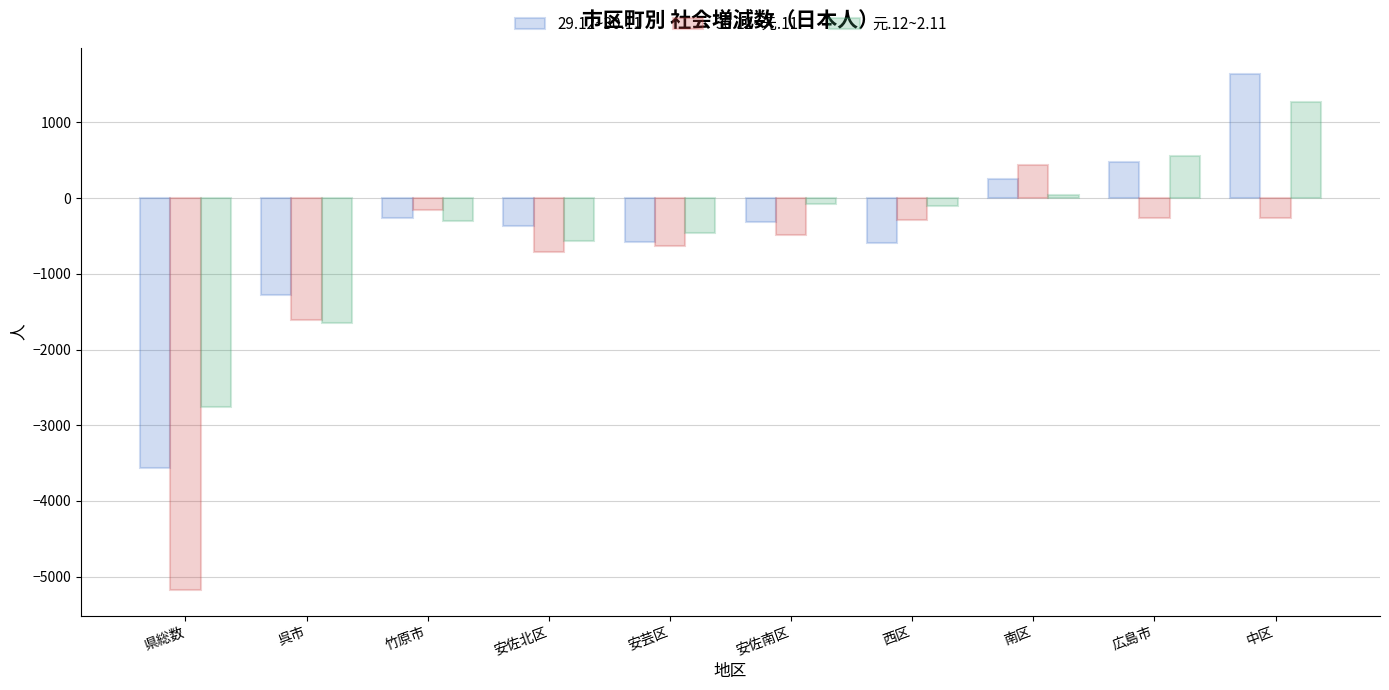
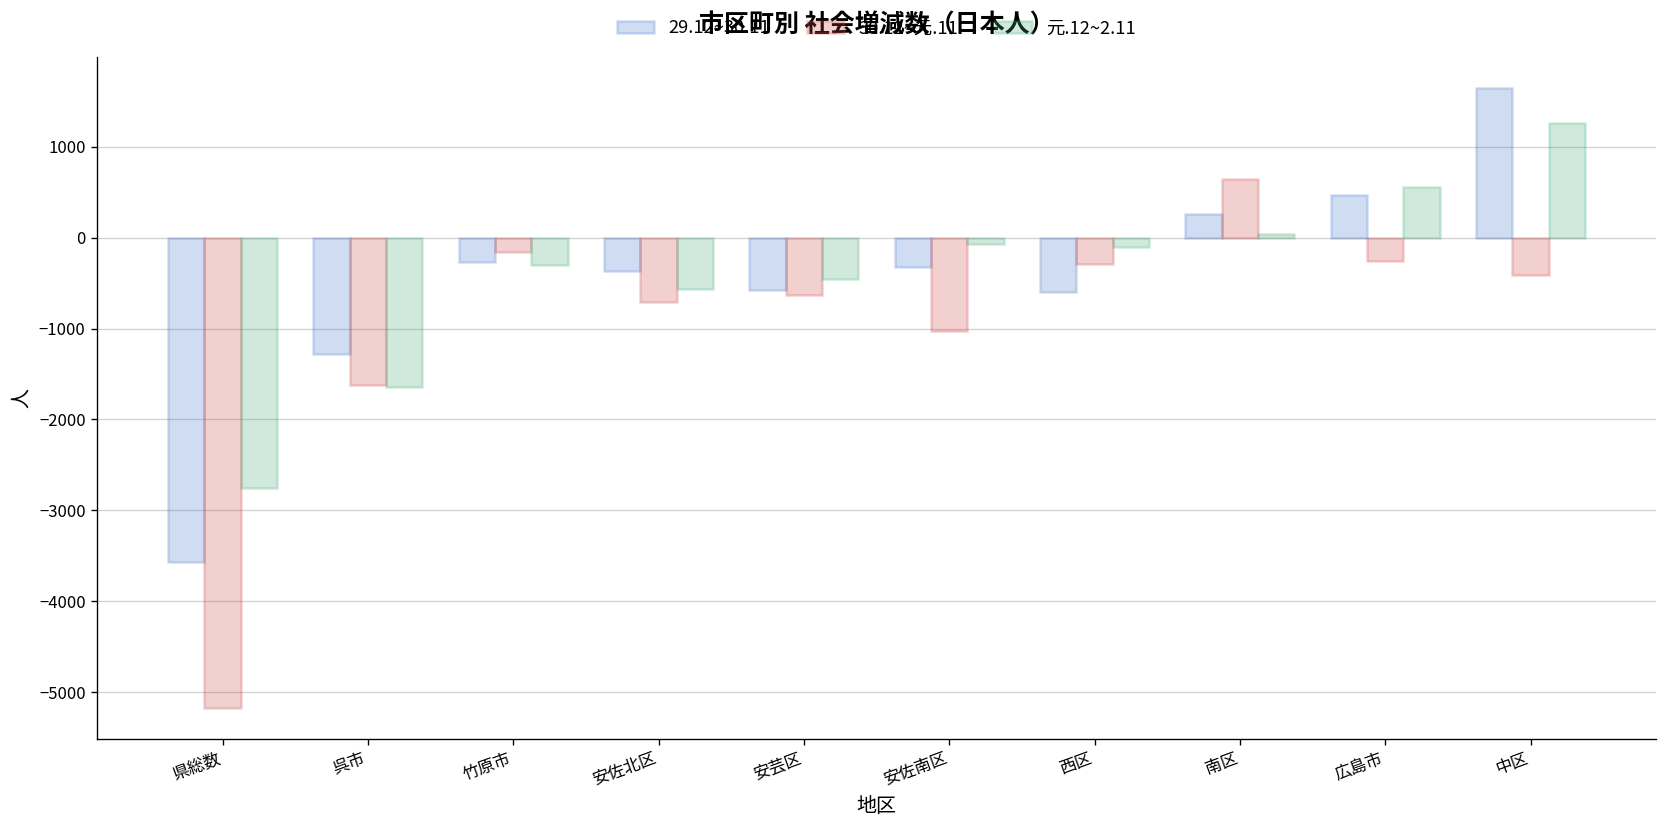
  {
    "30.12~元.11": {
      "県総数": -5200,
      "呉市": -1600,
      "竹原市": -200,
      "安佐北区": -700,
      "安芸区": -600,
-     "安佐南区": -500,
+     "安佐南区": -1000,
      "西区": -300,
-     "南区": 400,
+     "南区": 600,
      "広島市": -300,
-     "中区": -300
+     "中区": -400
    }
  }
